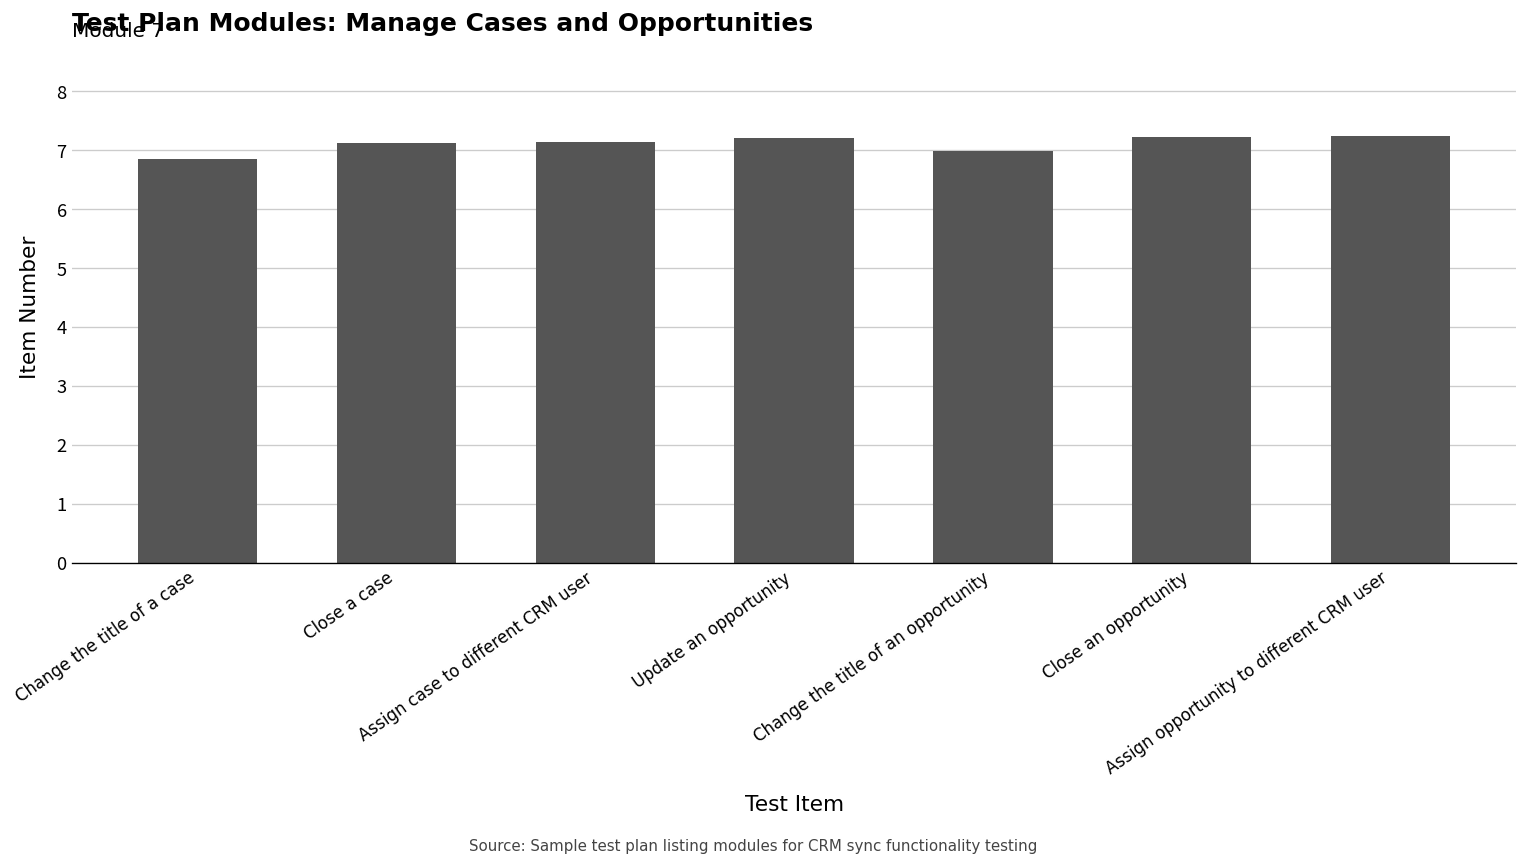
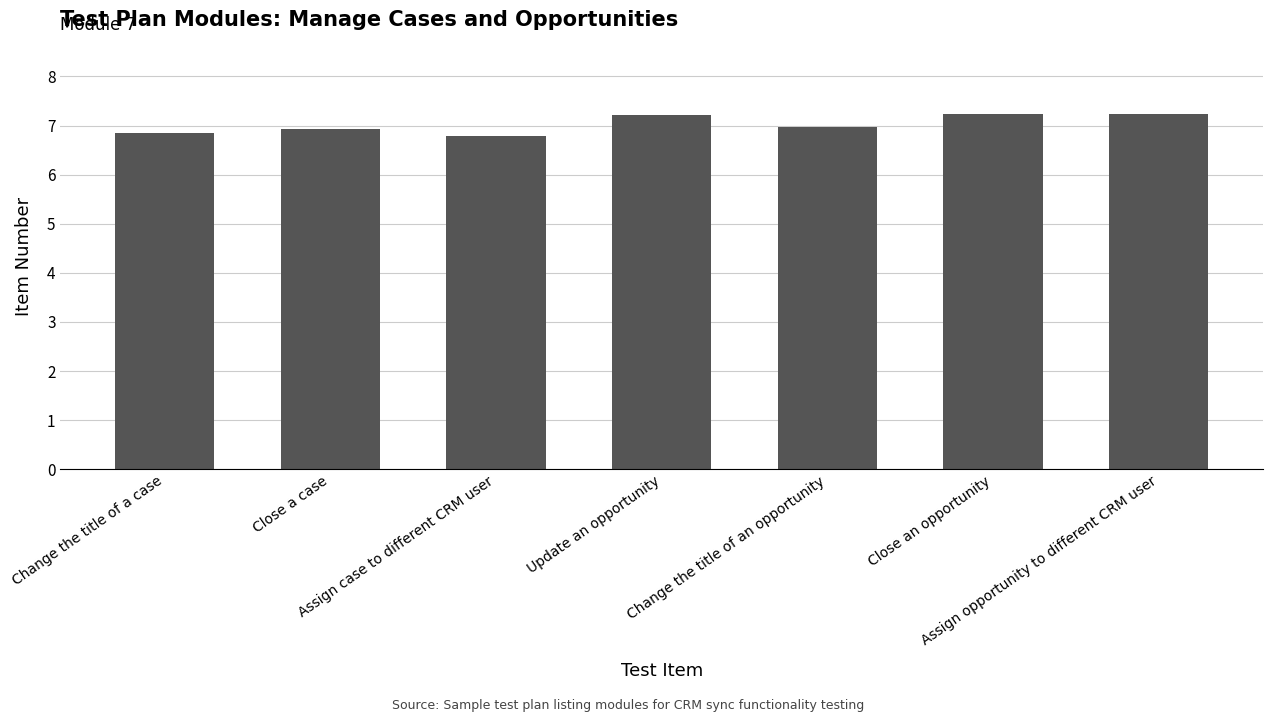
  {
    "Change the title of a case": 6.9,
-   "Close a case": 7.1,
-   "Assign case to different CRM user": 7.1,
+   "Close a case": 6.9,
+   "Assign case to different CRM user": 6.8,
    "Update an opportunity": 7.2,
    "Change the title of an opportunity": 7.0,
    "Close an opportunity": 7.2,
    "Assign opportunity to different CRM user": 7.2
  }
